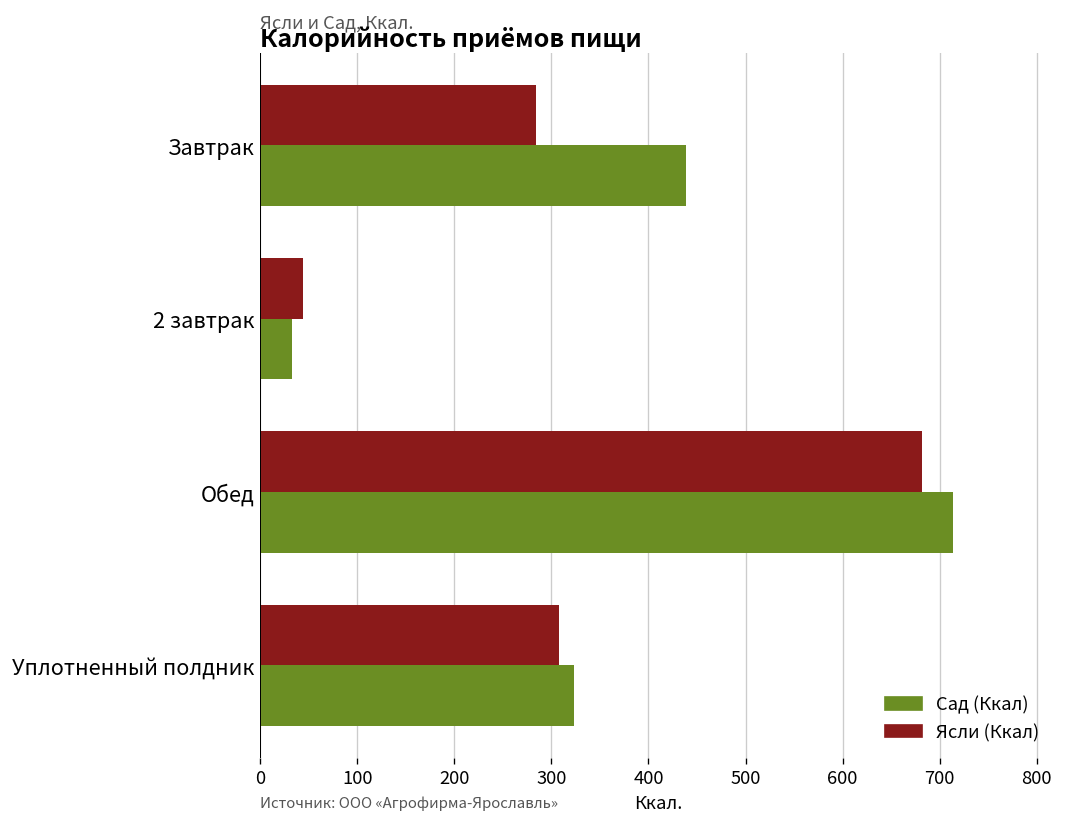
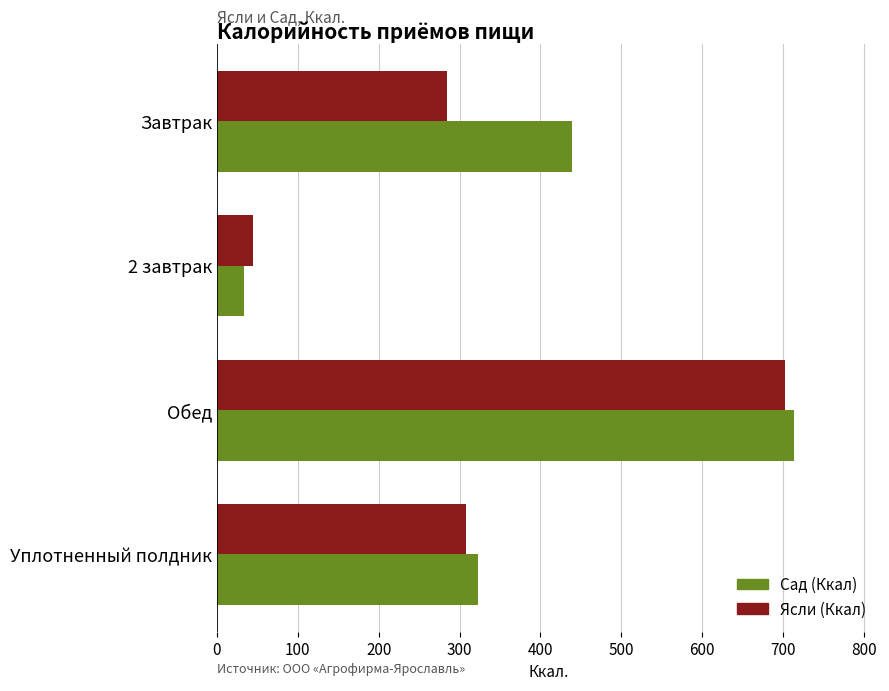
  {
    "Сад (Ккал)": {
      "Завтрак": 440,
      "2 завтрак": 30,
      "Обед": 710,
      "Уплотненный полдник": 320
    },
    "Ясли (Ккал)": {
      "Завтрак": 280,
      "2 завтрак": 40,
-     "Обед": 680,
+     "Обед": 700,
      "Уплотненный полдник": 310
    }
  }
